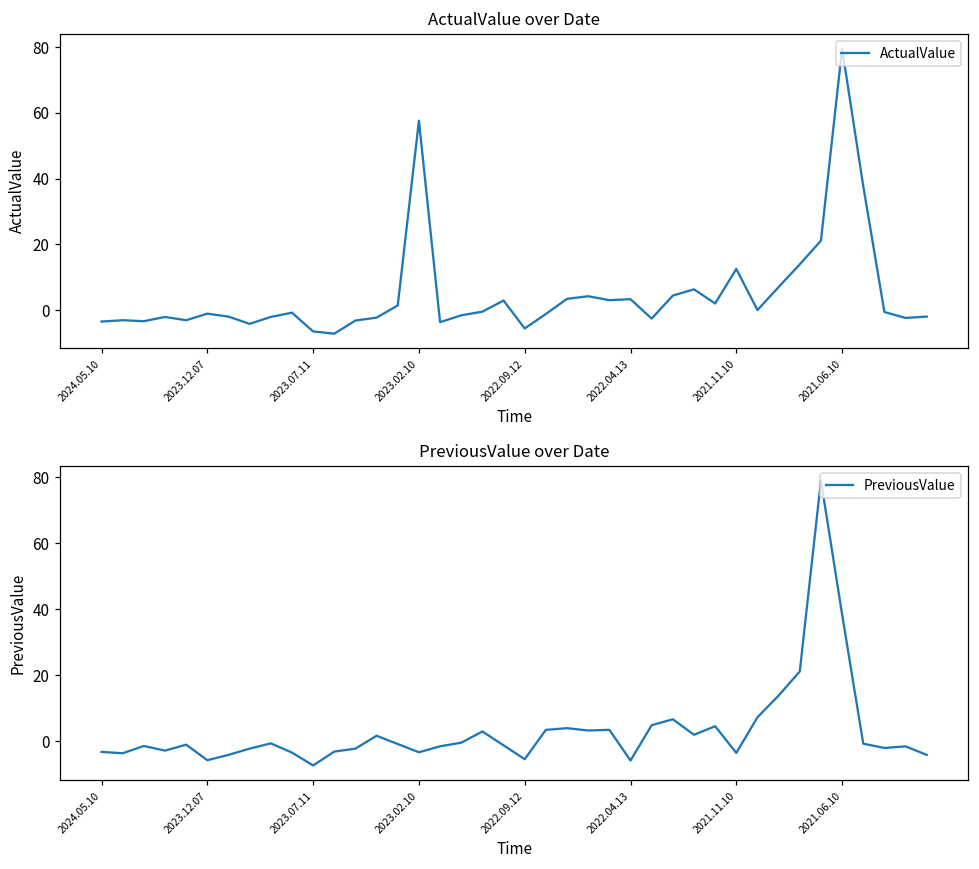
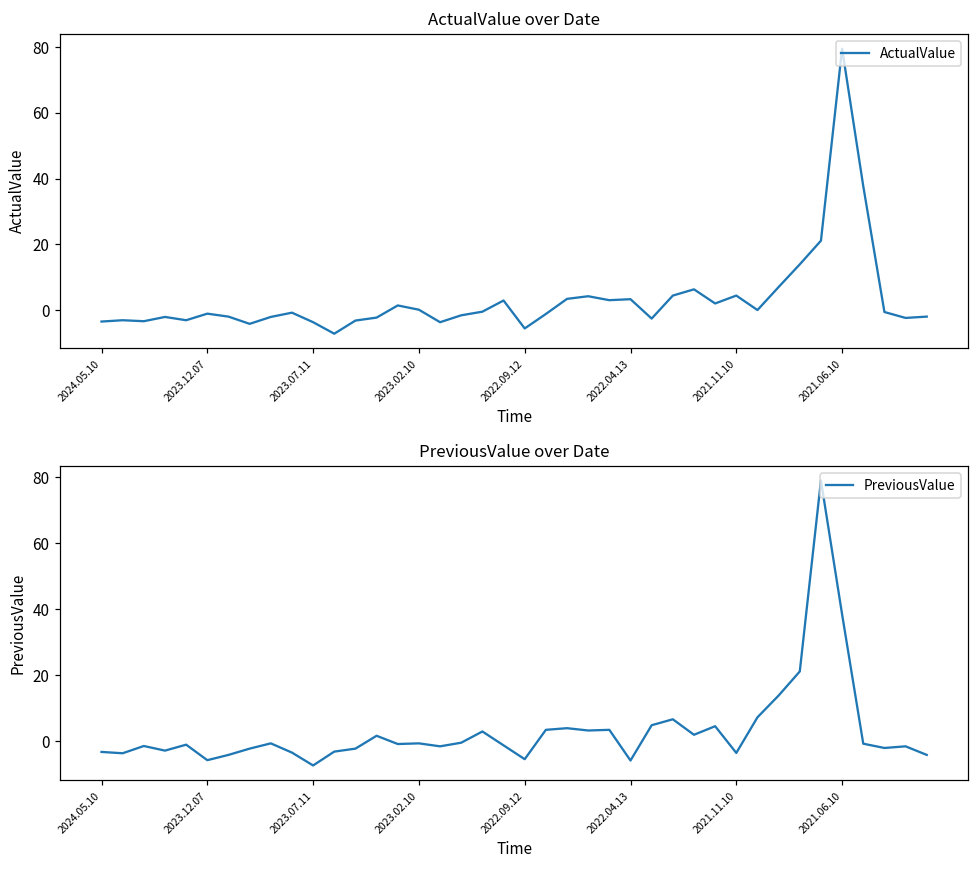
  {
    "ActualValue over Date": {
      "2024.05.10": -4,
      "2023.12.07": -1,
-     "2023.07.11": -7,
-     "2023.02.10": 58,
+     "2023.07.11": -4,
+     "2023.02.10": 0,
      "2022.09.12": -6,
      "2022.04.13": 3,
-     "2021.11.10": 13
+     "2021.11.10": 4
    },
    "PreviousValue over Date": {
      "2024.05.10": -3,
      "2023.12.07": -6,
      "2023.07.11": -7,
-     "2023.02.10": -3,
+     "2023.02.10": -1,
      "2022.09.12": -6,
      "2022.04.13": -6,
      "2021.11.10": -4,
      "2021.06.10": 38
    }
  }
